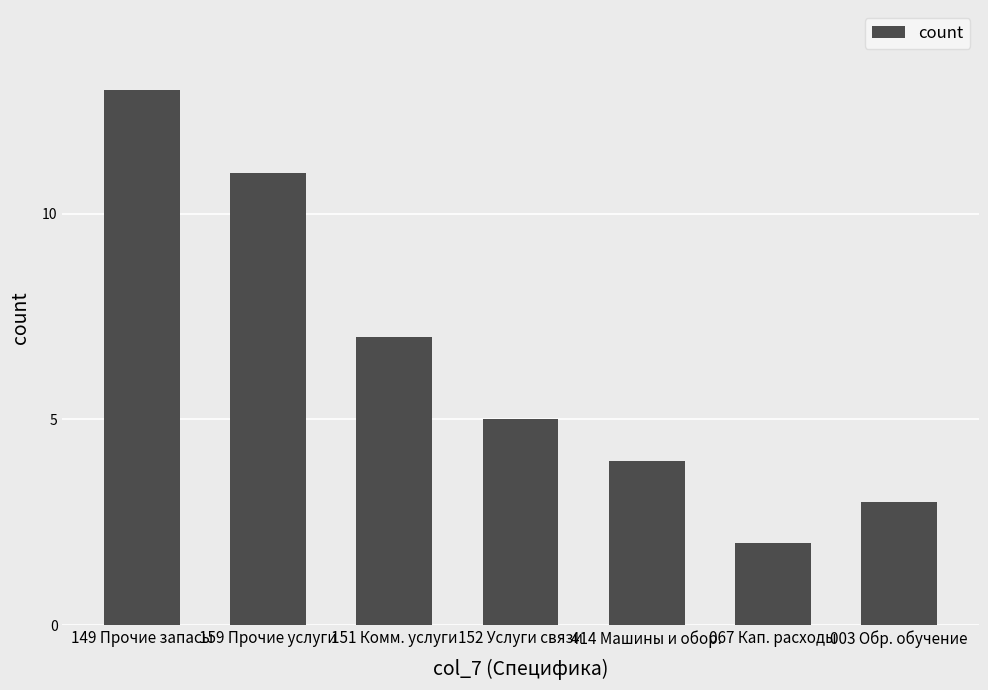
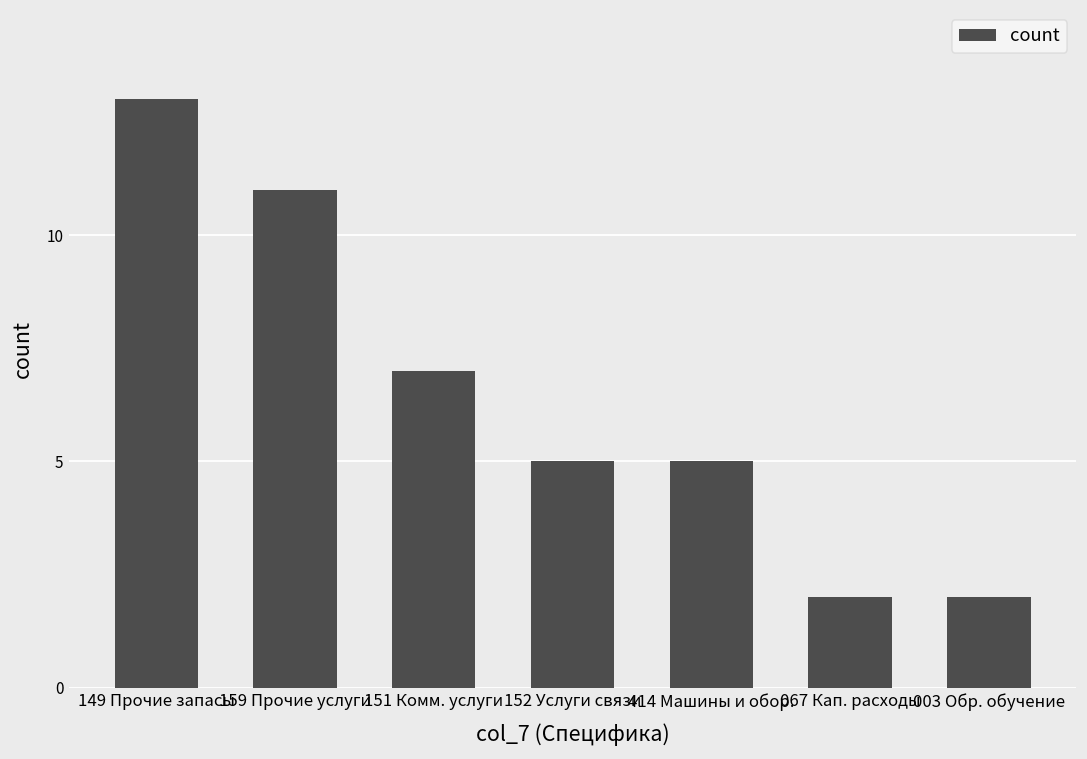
  {
    "149 Прочие запасы": 13,
    "159 Прочие услуги": 11,
    "151 Комм. услуги": 7,
    "152 Услуги связи": 5,
-   "414 Машины и обор.": 4,
+   "414 Машины и обор.": 5,
    "067 Кап. расходы": 2,
-   "003 Обр. обучение": 3
+   "003 Обр. обучение": 2
  }
